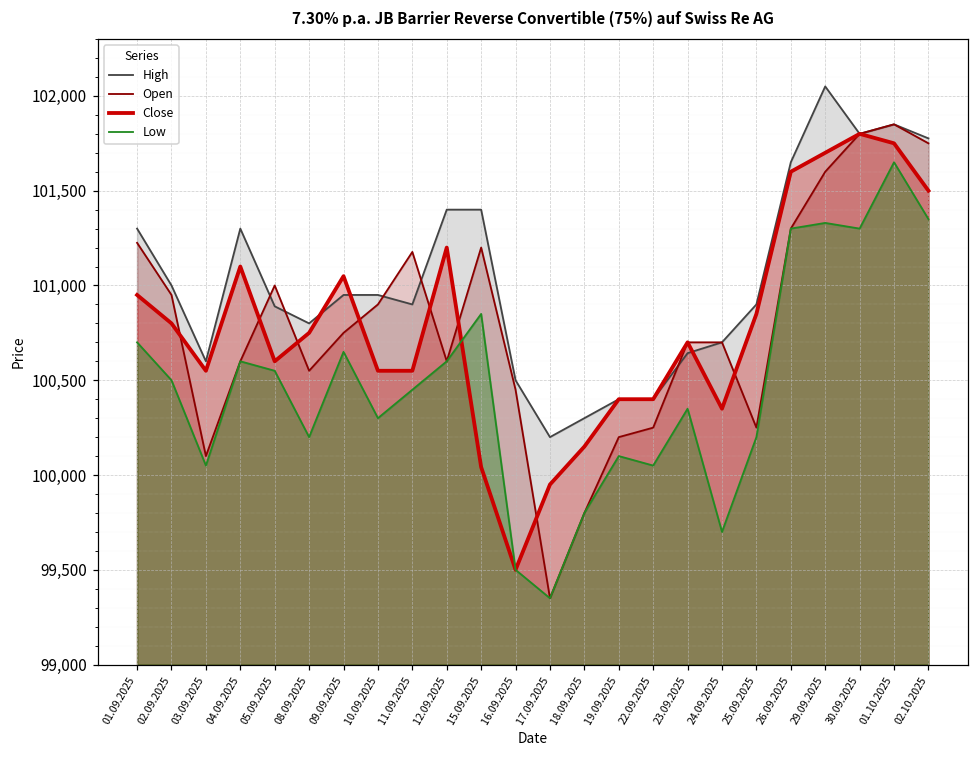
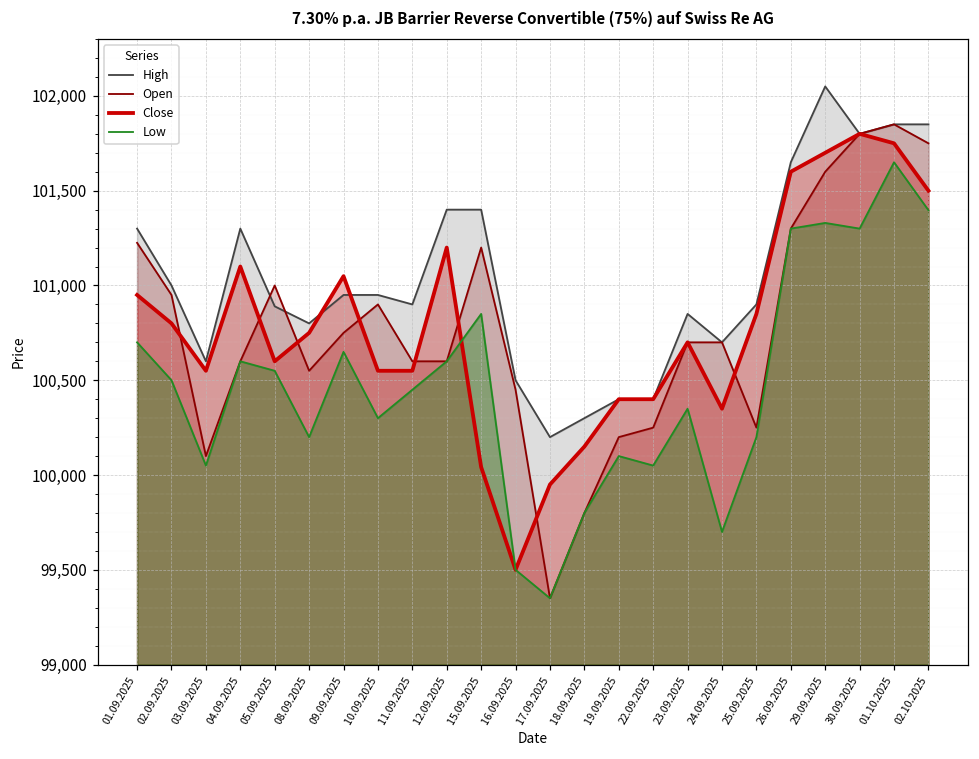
  {
    "High": {
      "01.09.2025": "101,300",
      "02.09.2025": "101,000",
      "03.09.2025": "100,600",
      "04.09.2025": "101,300",
      "05.09.2025": "100,890",
      "08.09.2025": "100,800",
      "09.09.2025": "100,950",
      "10.09.2025": "100,950",
      "11.09.2025": "100,900",
      "12.09.2025": "101,400",
      "15.09.2025": "101,400",
      "16.09.2025": "100,500",
      "17.09.2025": "100,200",
      "18.09.2025": "100,300",
-     "23.09.2025": "100,640",
+     "23.09.2025": "100,850",
      "25.09.2025": "100,900",
      "26.09.2025": "101,650",
      "29.09.2025": "102,050",
-     "02.10.2025": "101,780"
+     "02.10.2025": "101,850"
    },
    "Open": {
      "01.09.2025": "101,230",
      "02.09.2025": "100,950",
      "03.09.2025": "100,100",
      "05.09.2025": "101,000",
      "08.09.2025": "100,550",
      "09.09.2025": "100,750",
      "10.09.2025": "100,900",
-     "11.09.2025": "101,180",
+     "11.09.2025": "100,600",
      "15.09.2025": "101,200",
      "16.09.2025": "100,450",
      "19.09.2025": "100,200",
      "22.09.2025": "100,250",
      "25.09.2025": "100,250",
      "29.09.2025": "101,600",
      "02.10.2025": "101,750"
    },
    "Close": {
      "01.09.2025": "100,950",
      "02.09.2025": "100,800",
      "03.09.2025": "100,550",
      "04.09.2025": "101,100",
      "05.09.2025": "100,600",
      "08.09.2025": "100,750",
      "09.09.2025": "101,050",
      "10.09.2025": "100,550",
      "11.09.2025": "100,550",
      "12.09.2025": "101,200",
      "15.09.2025": "100,040",
      "17.09.2025": "99,950",
      "18.09.2025": "100,150",
      "24.09.2025": "100,350",
      "25.09.2025": "100,850",
      "26.09.2025": "101,600",
      "29.09.2025": "101,700",
      "01.10.2025": "101,750",
      "02.10.2025": "101,500"
    },
    "Low": {
      "01.09.2025": "100,700",
      "02.09.2025": "100,500",
      "03.09.2025": "100,050",
      "05.09.2025": "100,550",
      "08.09.2025": "100,200",
      "09.09.2025": "100,650",
      "10.09.2025": "100,300",
      "11.09.2025": "100,450",
      "15.09.2025": "100,850",
      "19.09.2025": "100,100",
      "22.09.2025": "100,050",
      "23.09.2025": "100,350",
      "24.09.2025": "99,700",
      "25.09.2025": "100,200",
      "29.09.2025": "101,330",
      "30.09.2025": "101,300",
      "01.10.2025": "101,650",
-     "02.10.2025": "101,350"
+     "02.10.2025": "101,400"
    }
  }
